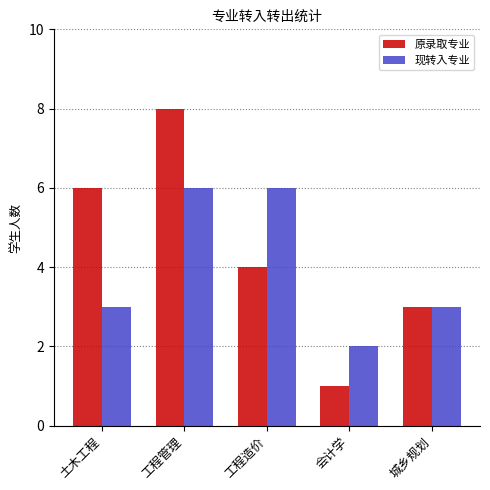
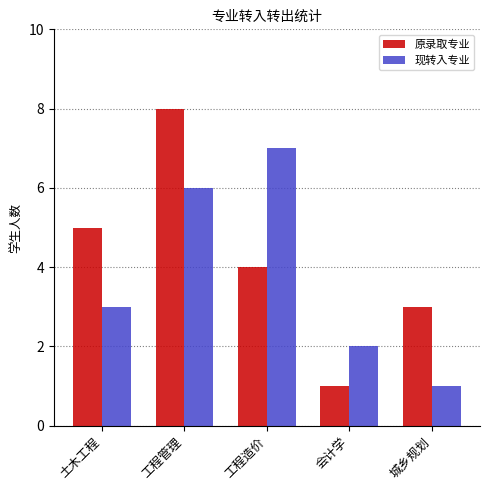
  {
    "原录取专业": {
-     "土木工程": 6,
+     "土木工程": 5,
      "工程管理": 8,
      "工程造价": 4,
      "会计学": 1,
      "城乡规划": 3
    },
    "现转入专业": {
      "土木工程": 3,
      "工程管理": 6,
-     "工程造价": 6,
+     "工程造价": 7,
      "会计学": 2,
-     "城乡规划": 3
+     "城乡规划": 1
    }
  }
